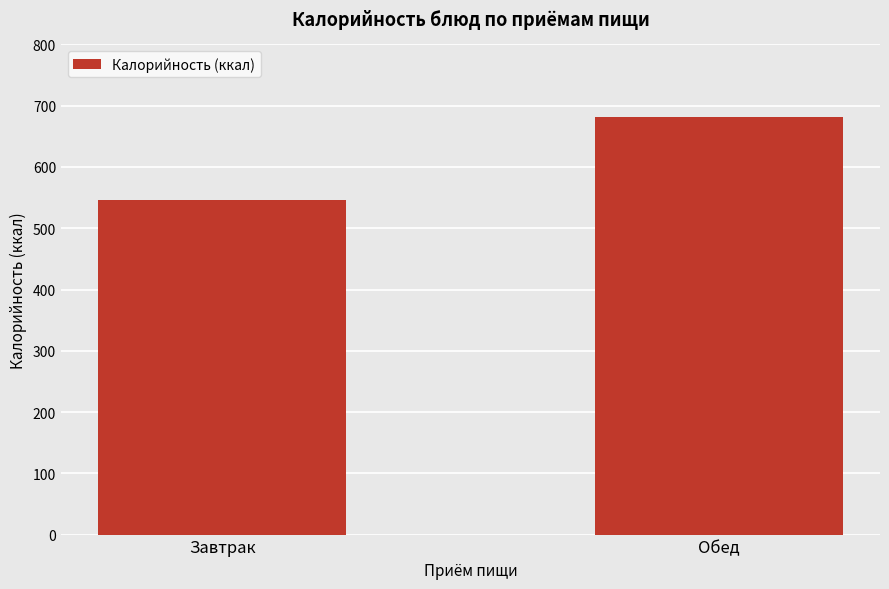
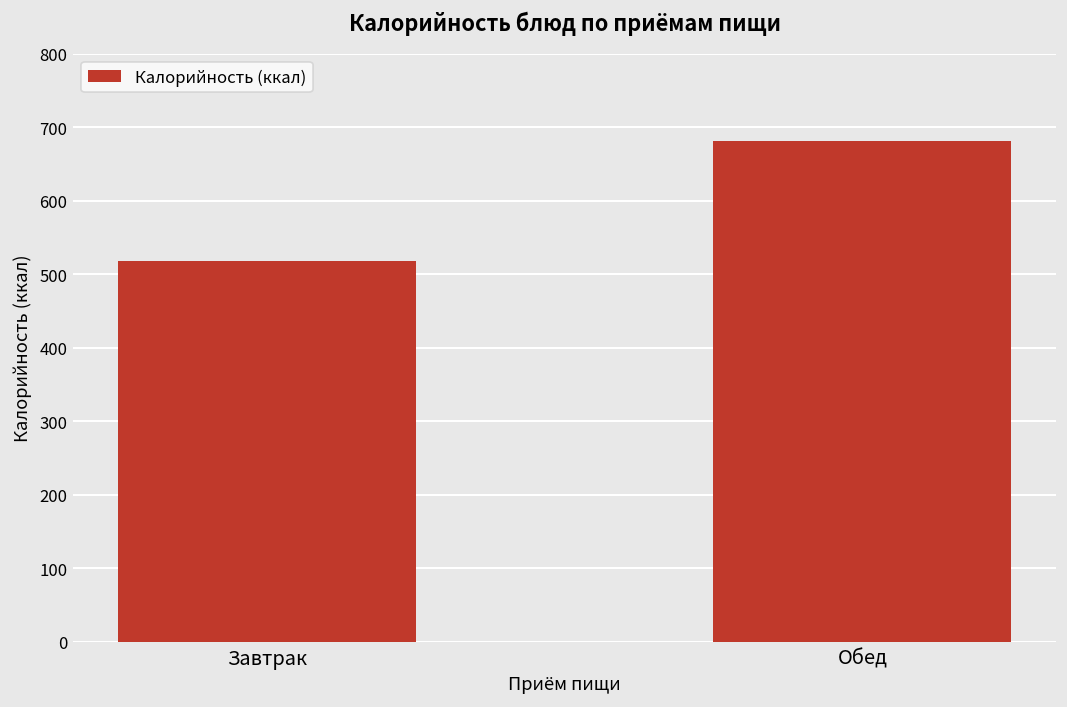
  {
-   "Завтрак": 550,
+   "Завтрак": 520,
    "Обед": 680
  }
